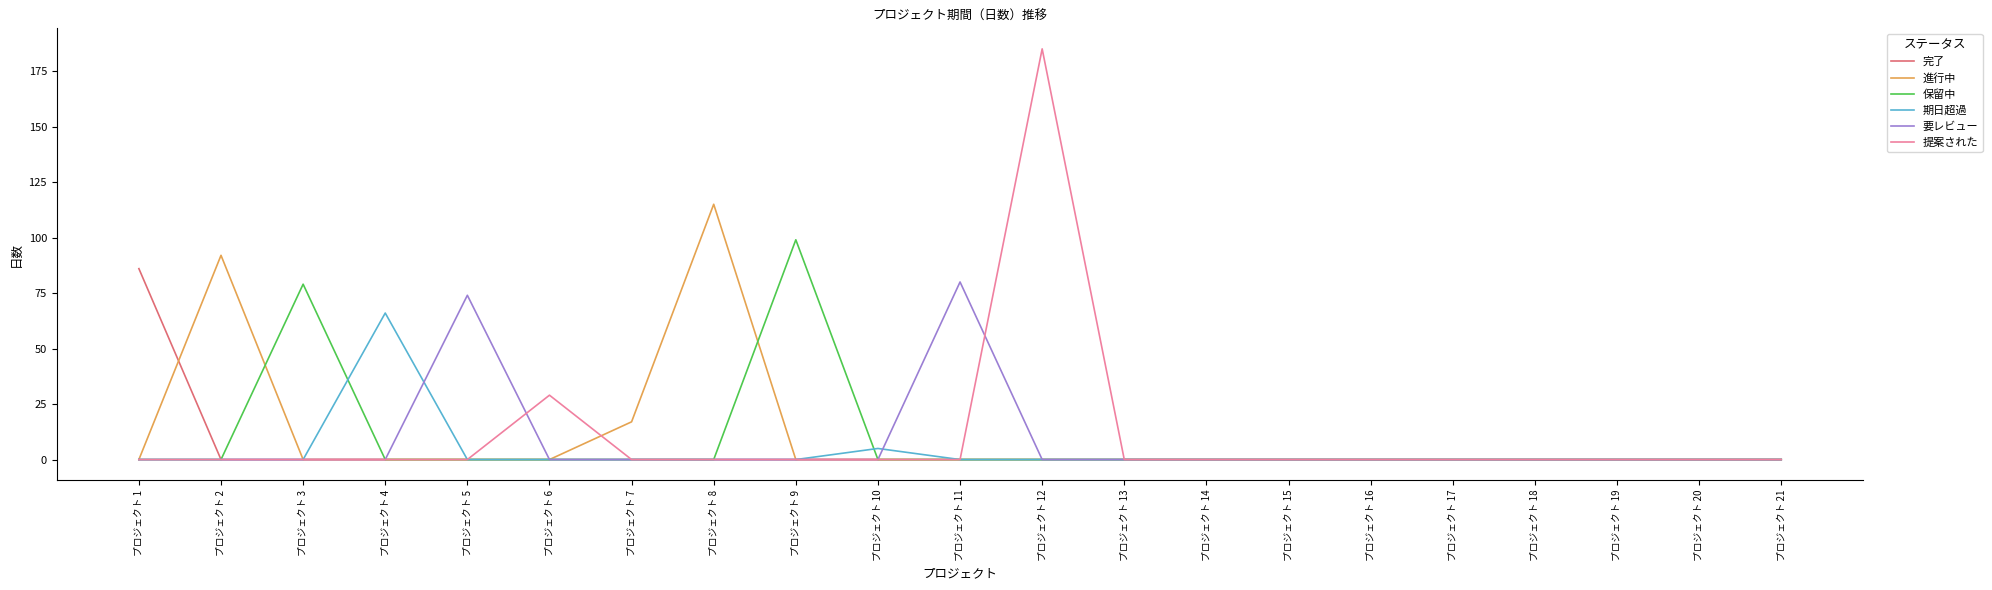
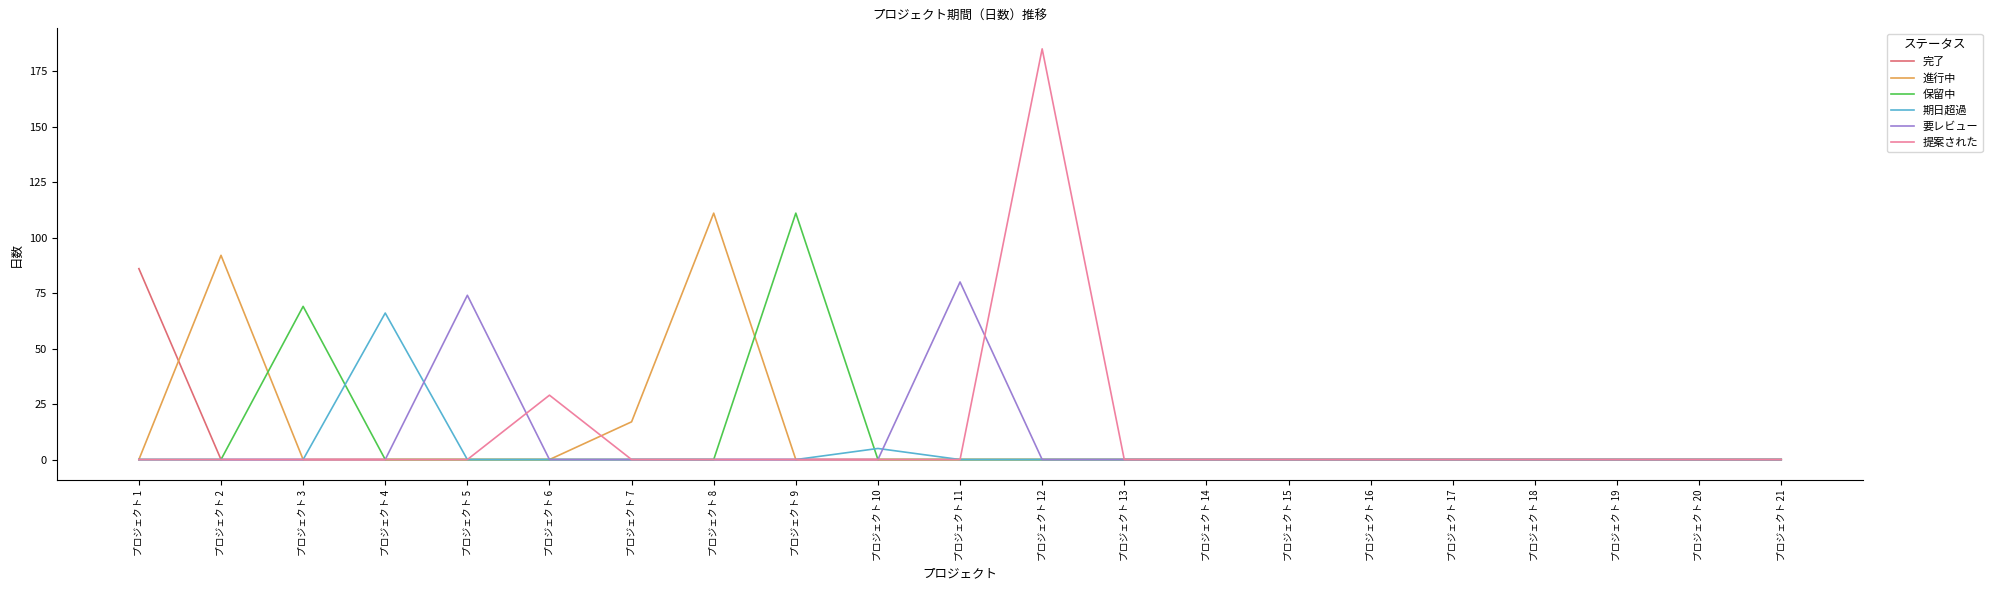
  {
    "進行中": {
      "プロジェクト 2": 92,
      "プロジェクト 7": 17,
-     "プロジェクト 8": 115
+     "プロジェクト 8": 111
    },
    "保留中": {
-     "プロジェクト 3": 79,
-     "プロジェクト 9": 99
+     "プロジェクト 3": 69,
+     "プロジェクト 9": 111
    },
    "期日超過": {
      "プロジェクト 4": 66,
      "プロジェクト 10": 5
    },
    "要レビュー": {
      "プロジェクト 5": 74,
      "プロジェクト 11": 80
    }
  }
